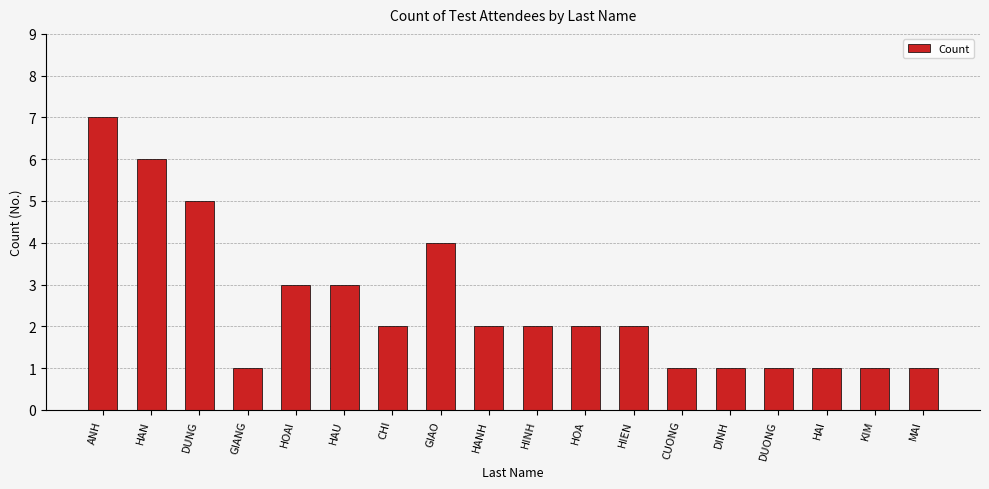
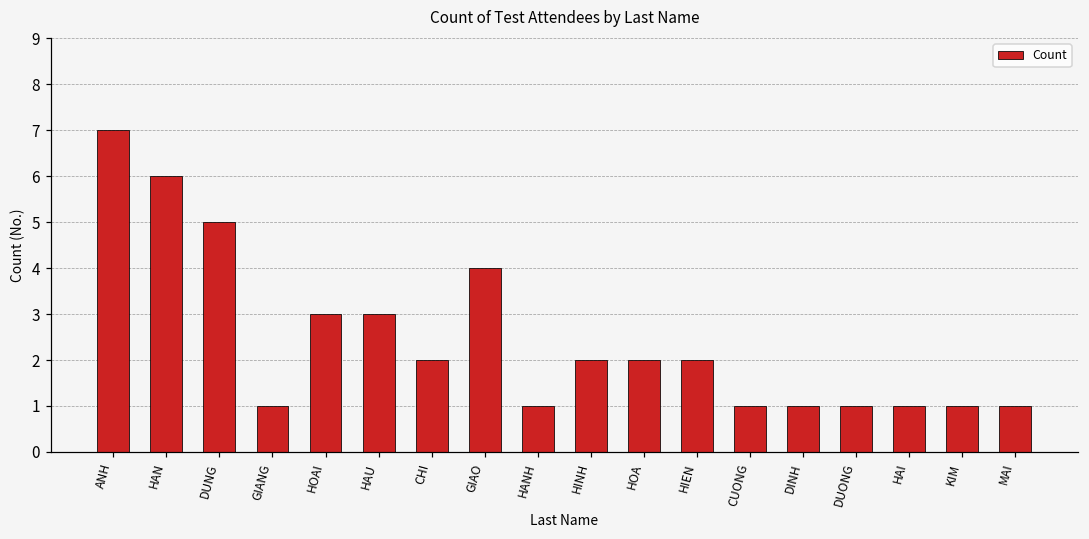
  {
    "ANH": 7,
    "HAN": 6,
    "DUNG": 5,
    "GIANG": 1,
    "HOAI": 3,
    "HAU": 3,
    "CHI": 2,
    "GIAO": 4,
-   "HANH": 2,
+   "HANH": 1,
    "HINH": 2,
    "HOA": 2,
    "HIEN": 2,
    "CUONG": 1,
    "DINH": 1,
    "DUONG": 1,
    "HAI": 1,
    "KIM": 1,
    "MAI": 1
  }
